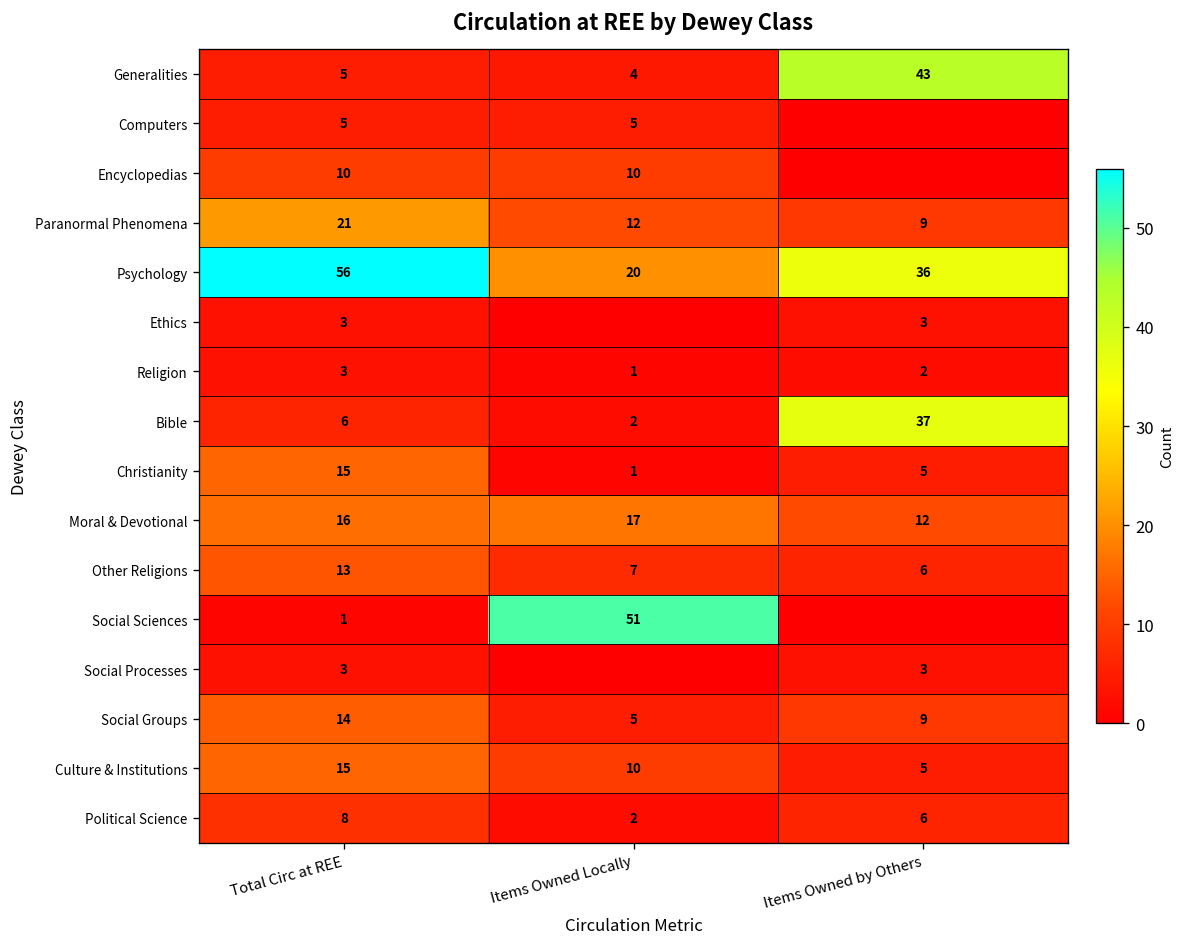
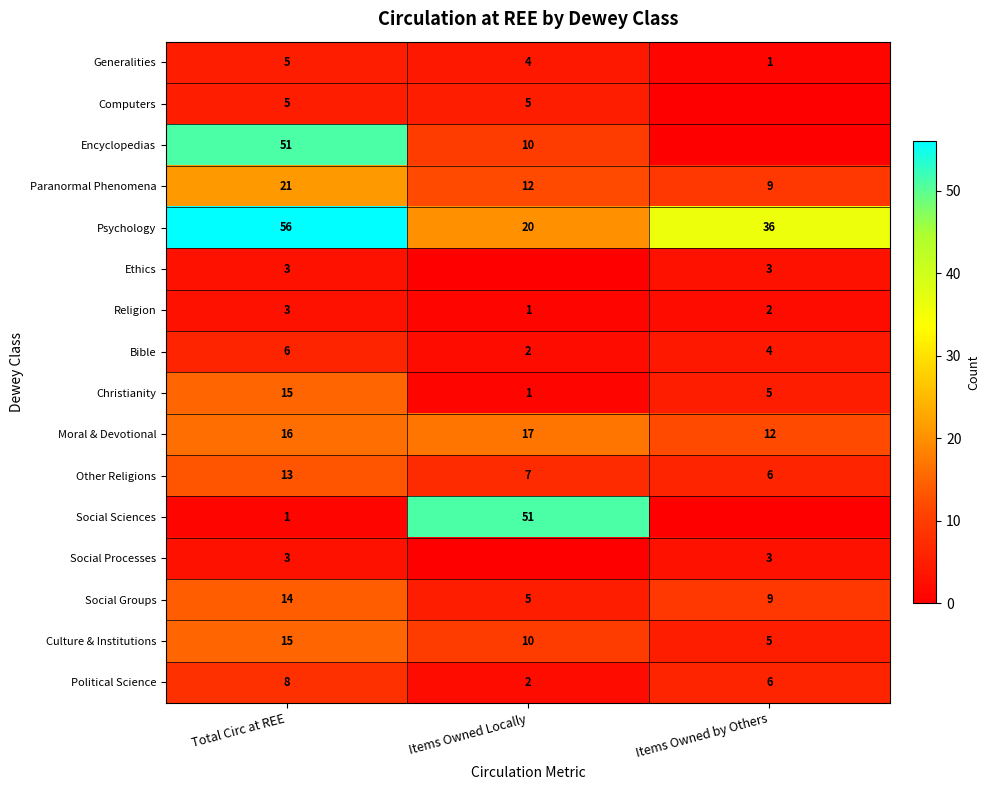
  {
    "Generalities": {
      "Total Circ at REE": 5,
      "Items Owned Locally": 4,
-     "Items Owned by Others": 43
+     "Items Owned by Others": 1
    },
    "Computers": {
      "Total Circ at REE": 5,
      "Items Owned Locally": 5
    },
    "Encyclopedias": {
-     "Total Circ at REE": 10,
+     "Total Circ at REE": 51,
      "Items Owned Locally": 10
    },
    "Paranormal Phenomena": {
      "Total Circ at REE": 21,
      "Items Owned Locally": 12,
      "Items Owned by Others": 9
    },
    "Psychology": {
      "Total Circ at REE": 56,
      "Items Owned Locally": 20,
      "Items Owned by Others": 36
    },
    "Ethics": {
      "Total Circ at REE": 3,
      "Items Owned by Others": 3
    },
    "Religion": {
      "Total Circ at REE": 3,
      "Items Owned Locally": 1,
      "Items Owned by Others": 2
    },
    "Bible": {
      "Total Circ at REE": 6,
      "Items Owned Locally": 2,
-     "Items Owned by Others": 37
+     "Items Owned by Others": 4
    },
    "Christianity": {
      "Total Circ at REE": 15,
      "Items Owned Locally": 1,
      "Items Owned by Others": 5
    },
    "Moral & Devotional": {
      "Total Circ at REE": 16,
      "Items Owned Locally": 17,
      "Items Owned by Others": 12
    },
    "Other Religions": {
      "Total Circ at REE": 13,
      "Items Owned Locally": 7,
      "Items Owned by Others": 6
    },
    "Social Sciences": {
      "Total Circ at REE": 1,
      "Items Owned Locally": 51
    },
    "Social Processes": {
      "Total Circ at REE": 3,
      "Items Owned by Others": 3
    },
    "Social Groups": {
      "Total Circ at REE": 14,
      "Items Owned Locally": 5,
      "Items Owned by Others": 9
    },
    "Culture & Institutions": {
      "Total Circ at REE": 15,
      "Items Owned Locally": 10,
      "Items Owned by Others": 5
    },
    "Political Science": {
      "Total Circ at REE": 8,
      "Items Owned Locally": 2,
      "Items Owned by Others": 6
    }
  }
